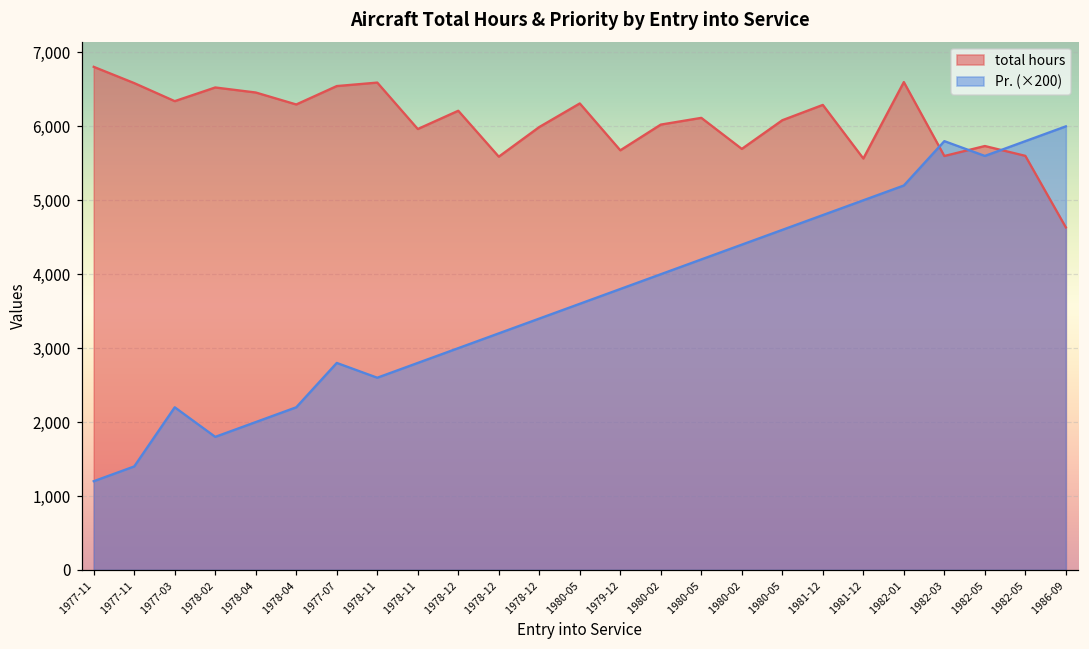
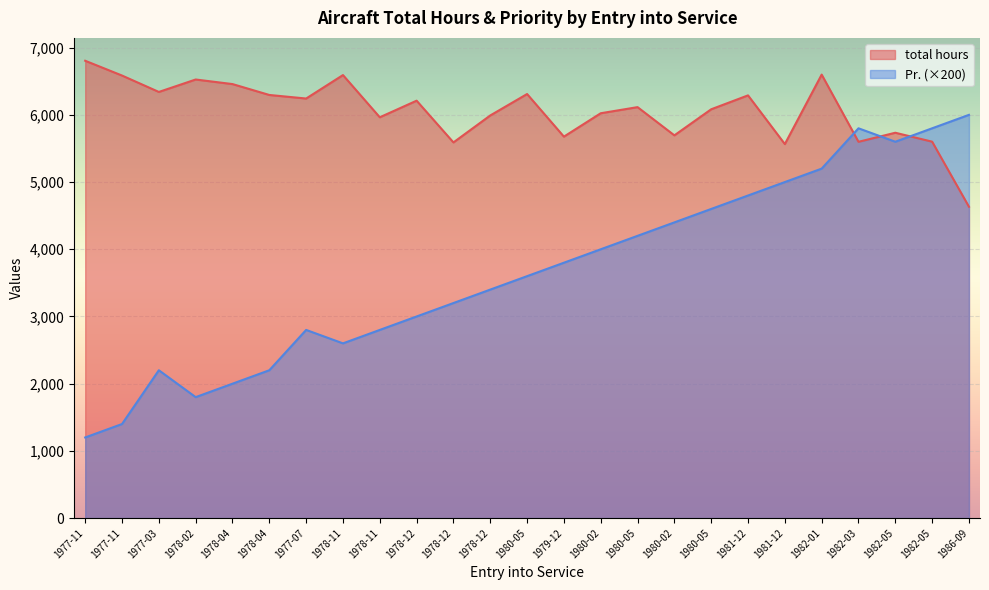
  {
    "total hours": {
      "1977-03": "6,300",
      "1978-02": "6,500",
-     "1977-07": "6,500",
+     "1977-07": "6,200",
      "1979-12": "5,700",
      "1982-01": "6,600",
      "1982-03": "5,600",
      "1986-09": "4,600"
    },
    "Pr. (×200)": {
      "1977-03": "2,200",
      "1978-02": "1,800",
      "1977-07": "2,800",
      "1979-12": "3,800",
      "1982-01": "5,200",
      "1982-03": "5,800",
      "1986-09": "6,000"
    }
  }
